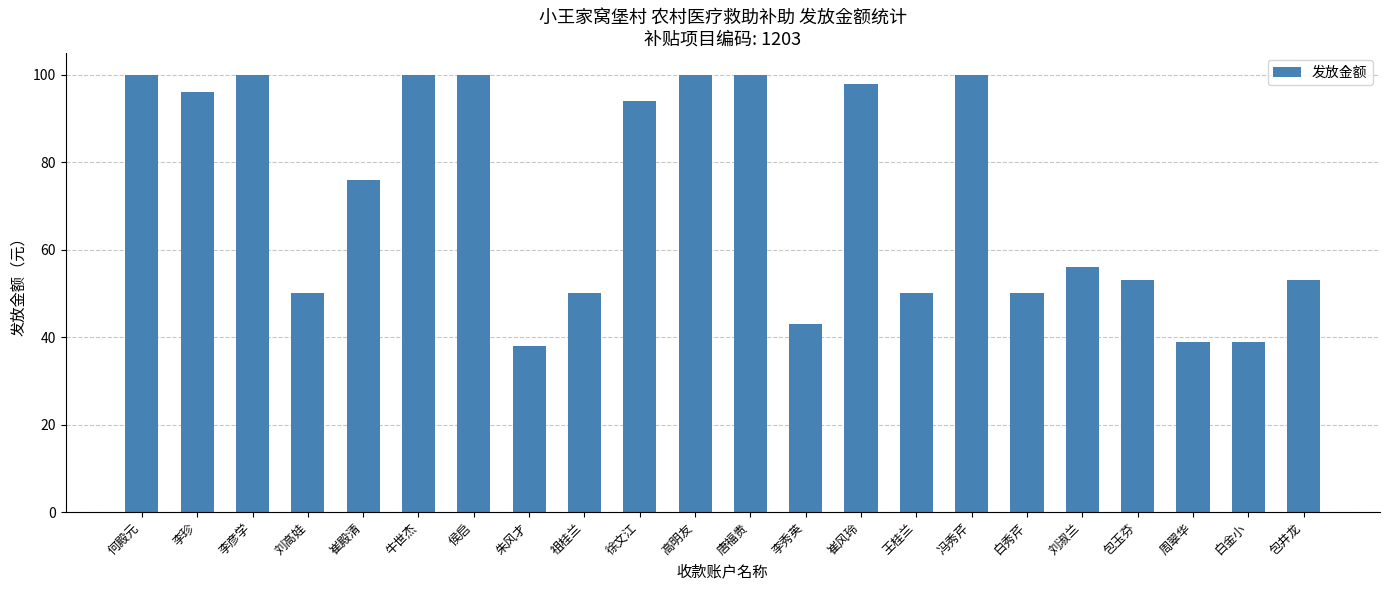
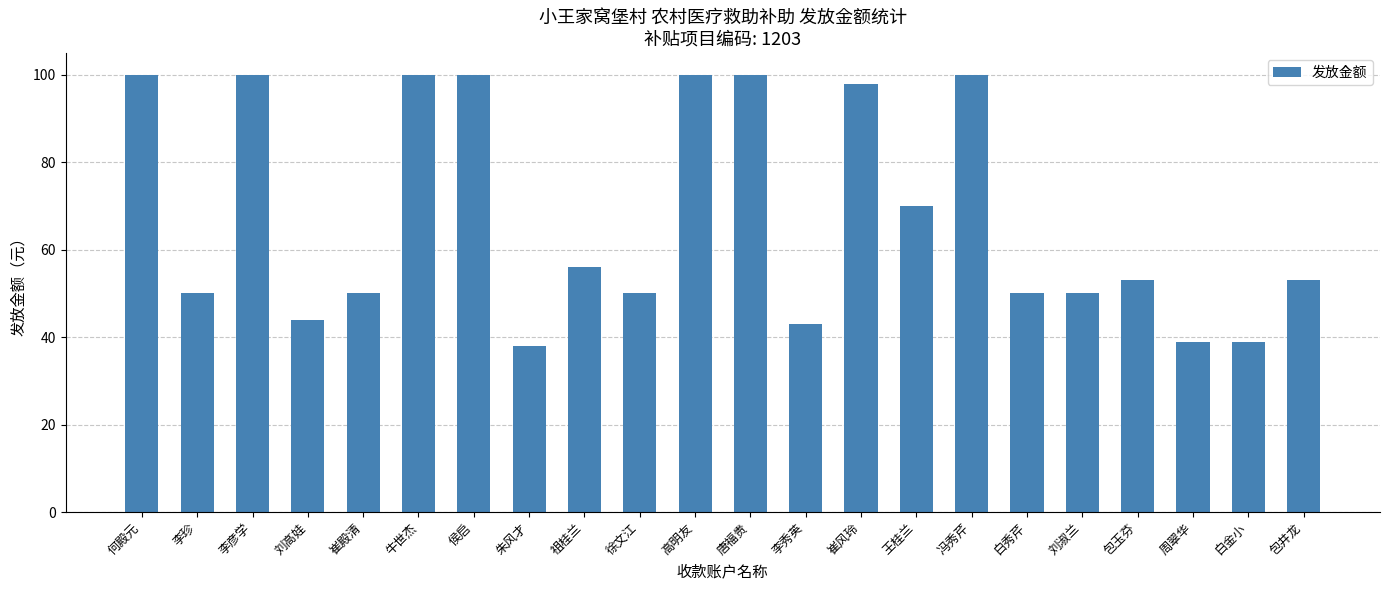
  {
    "何殿元": 100,
-   "李珍": 96,
+   "李珍": 50,
    "李彦学": 100,
-   "刘高娃": 50,
-   "崔殿清": 76,
+   "刘高娃": 44,
+   "崔殿清": 50,
    "牛世杰": 100,
    "侯启": 100,
    "朱风才": 38,
-   "祖桂兰": 50,
-   "徐文江": 94,
+   "祖桂兰": 56,
+   "徐文江": 50,
    "高明友": 100,
    "唐福贵": 100,
    "李秀英": 43,
    "崔风玲": 98,
-   "王桂兰": 50,
+   "王桂兰": 70,
    "冯秀芹": 100,
    "白秀芹": 50,
-   "刘淑兰": 56,
+   "刘淑兰": 50,
    "包玉芬": 53,
    "周翠华": 39,
    "白金小": 39,
    "包井龙": 53
  }
